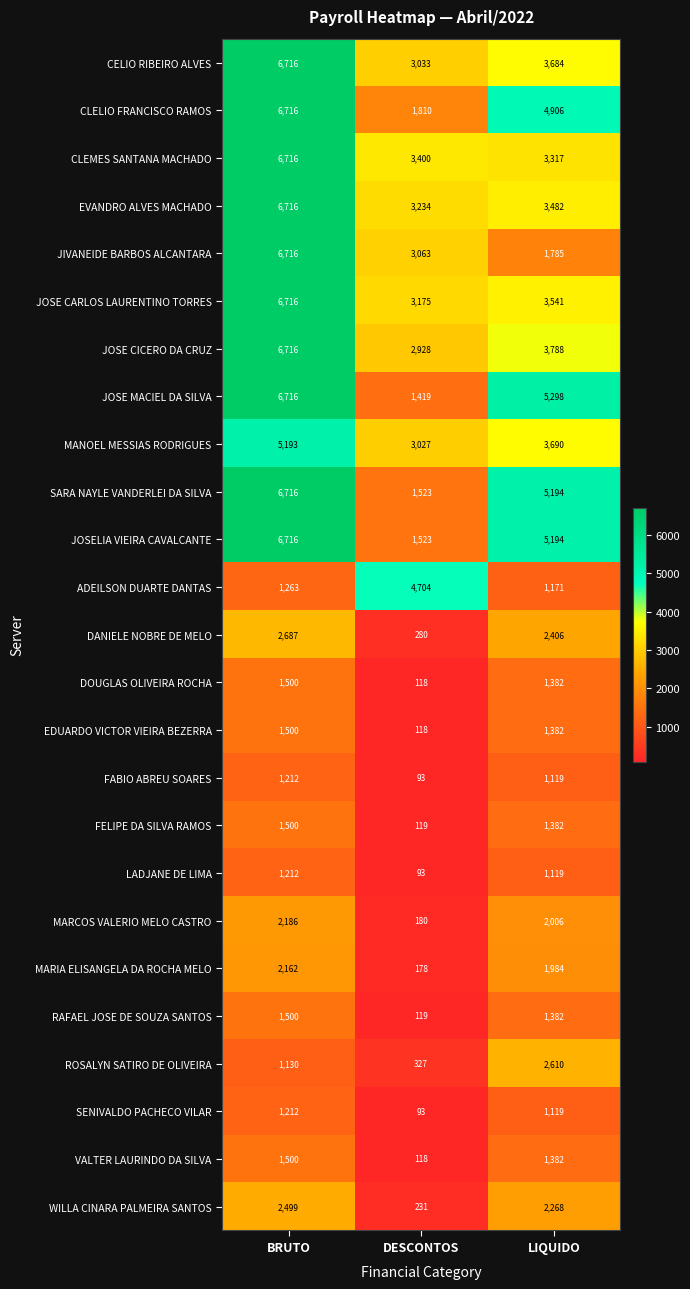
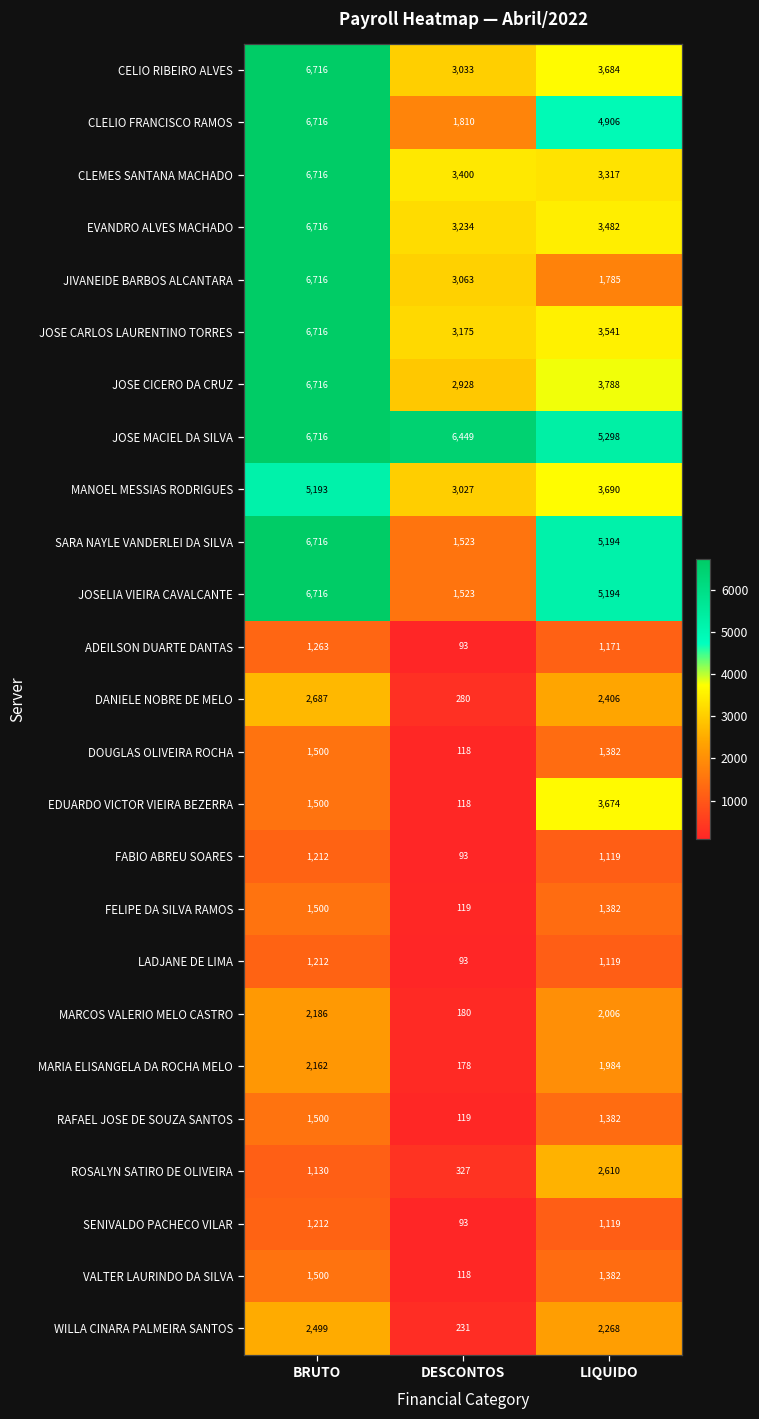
  {
    "CELIO RIBEIRO ALVES": {
      "BRUTO": "6,716",
      "DESCONTOS": "3,033",
      "LIQUIDO": "3,684"
    },
    "CLELIO FRANCISCO RAMOS": {
      "BRUTO": "6,716",
      "DESCONTOS": "1,810",
      "LIQUIDO": "4,906"
    },
    "CLEMES SANTANA MACHADO": {
      "BRUTO": "6,716",
      "DESCONTOS": "3,400",
      "LIQUIDO": "3,317"
    },
    "EVANDRO ALVES MACHADO": {
      "BRUTO": "6,716",
      "DESCONTOS": "3,234",
      "LIQUIDO": "3,482"
    },
    "JIVANEIDE BARBOS ALCANTARA": {
      "BRUTO": "6,716",
      "DESCONTOS": "3,063",
      "LIQUIDO": "1,785"
    },
    "JOSE CARLOS LAURENTINO TORRES": {
      "BRUTO": "6,716",
      "DESCONTOS": "3,175",
      "LIQUIDO": "3,541"
    },
    "JOSE CICERO DA CRUZ": {
      "BRUTO": "6,716",
      "DESCONTOS": "2,928",
      "LIQUIDO": "3,788"
    },
    "JOSE MACIEL DA SILVA": {
      "BRUTO": "6,716",
-     "DESCONTOS": "1,419",
+     "DESCONTOS": "6,449",
      "LIQUIDO": "5,298"
    },
    "MANOEL MESSIAS RODRIGUES": {
      "BRUTO": "5,193",
      "DESCONTOS": "3,027",
      "LIQUIDO": "3,690"
    },
    "SARA NAYLE VANDERLEI DA SILVA": {
      "BRUTO": "6,716",
      "DESCONTOS": "1,523",
      "LIQUIDO": "5,194"
    },
    "JOSELIA VIEIRA CAVALCANTE": {
      "BRUTO": "6,716",
      "DESCONTOS": "1,523",
      "LIQUIDO": "5,194"
    },
    "ADEILSON DUARTE DANTAS": {
      "BRUTO": "1,263",
-     "DESCONTOS": "4,704",
+     "DESCONTOS": "93",
      "LIQUIDO": "1,171"
    },
    "DANIELE NOBRE DE MELO": {
      "BRUTO": "2,687",
      "DESCONTOS": "280",
      "LIQUIDO": "2,406"
    },
    "DOUGLAS OLIVEIRA ROCHA": {
      "BRUTO": "1,500",
      "DESCONTOS": "118",
      "LIQUIDO": "1,382"
    },
    "EDUARDO VICTOR VIEIRA BEZERRA": {
      "BRUTO": "1,500",
      "DESCONTOS": "118",
-     "LIQUIDO": "1,382"
+     "LIQUIDO": "3,674"
    },
    "FABIO ABREU SOARES": {
      "BRUTO": "1,212",
      "DESCONTOS": "93",
      "LIQUIDO": "1,119"
    },
    "FELIPE DA SILVA RAMOS": {
      "BRUTO": "1,500",
      "DESCONTOS": "119",
      "LIQUIDO": "1,382"
    },
    "LADJANE DE LIMA": {
      "BRUTO": "1,212",
      "DESCONTOS": "93",
      "LIQUIDO": "1,119"
    },
    "MARCOS VALERIO MELO CASTRO": {
      "BRUTO": "2,186",
      "DESCONTOS": "180",
      "LIQUIDO": "2,006"
    },
    "MARIA ELISANGELA DA ROCHA MELO": {
      "BRUTO": "2,162",
      "DESCONTOS": "178",
      "LIQUIDO": "1,984"
    },
    "RAFAEL JOSE DE SOUZA SANTOS": {
      "BRUTO": "1,500",
      "DESCONTOS": "119",
      "LIQUIDO": "1,382"
    },
    "ROSALYN SATIRO DE OLIVEIRA": {
      "BRUTO": "1,130",
      "DESCONTOS": "327",
      "LIQUIDO": "2,610"
    },
    "SENIVALDO PACHECO VILAR": {
      "BRUTO": "1,212",
      "DESCONTOS": "93",
      "LIQUIDO": "1,119"
    },
    "VALTER LAURINDO DA SILVA": {
      "BRUTO": "1,500",
      "DESCONTOS": "118",
      "LIQUIDO": "1,382"
    },
    "WILLA CINARA PALMEIRA SANTOS": {
      "BRUTO": "2,499",
      "DESCONTOS": "231",
      "LIQUIDO": "2,268"
    }
  }
